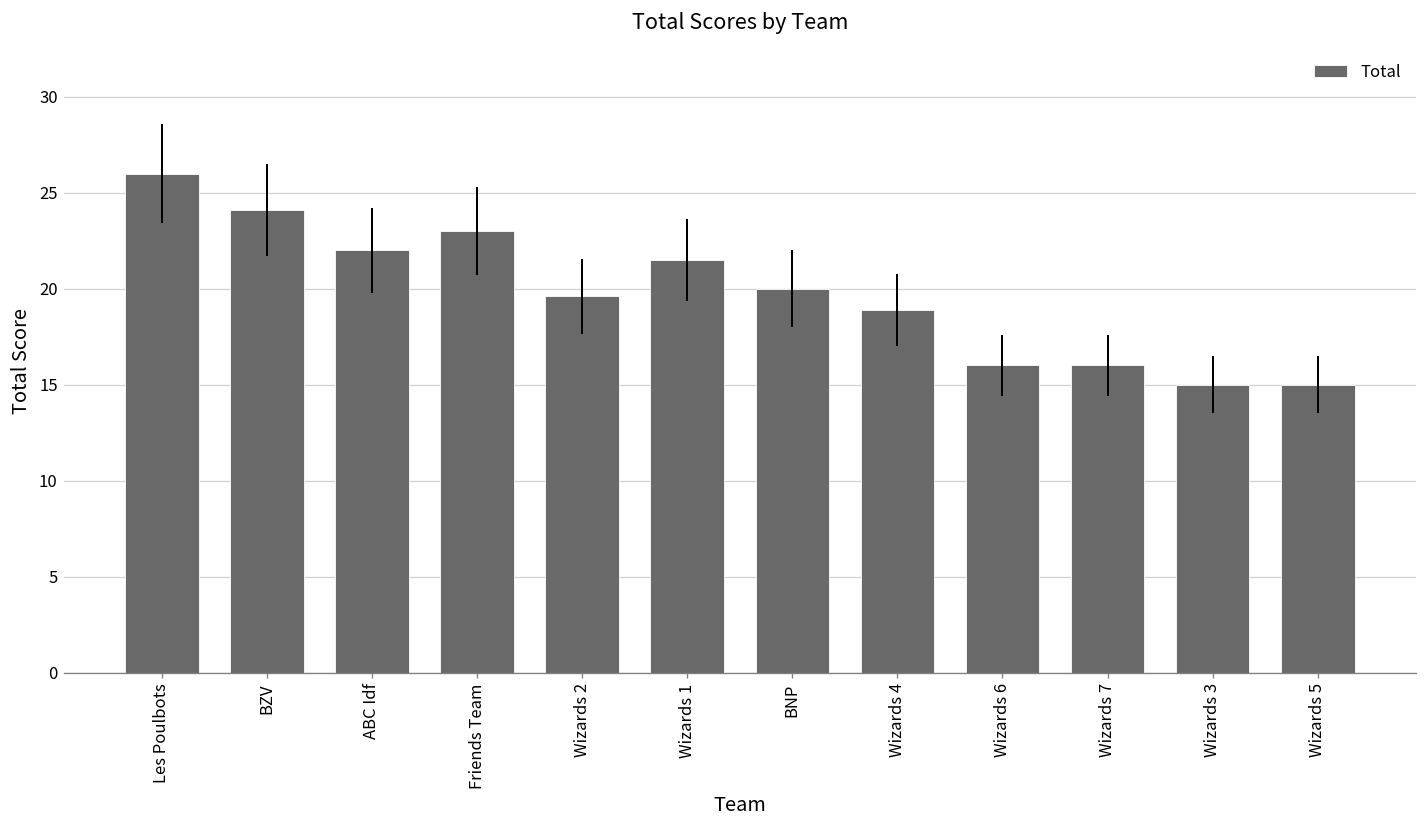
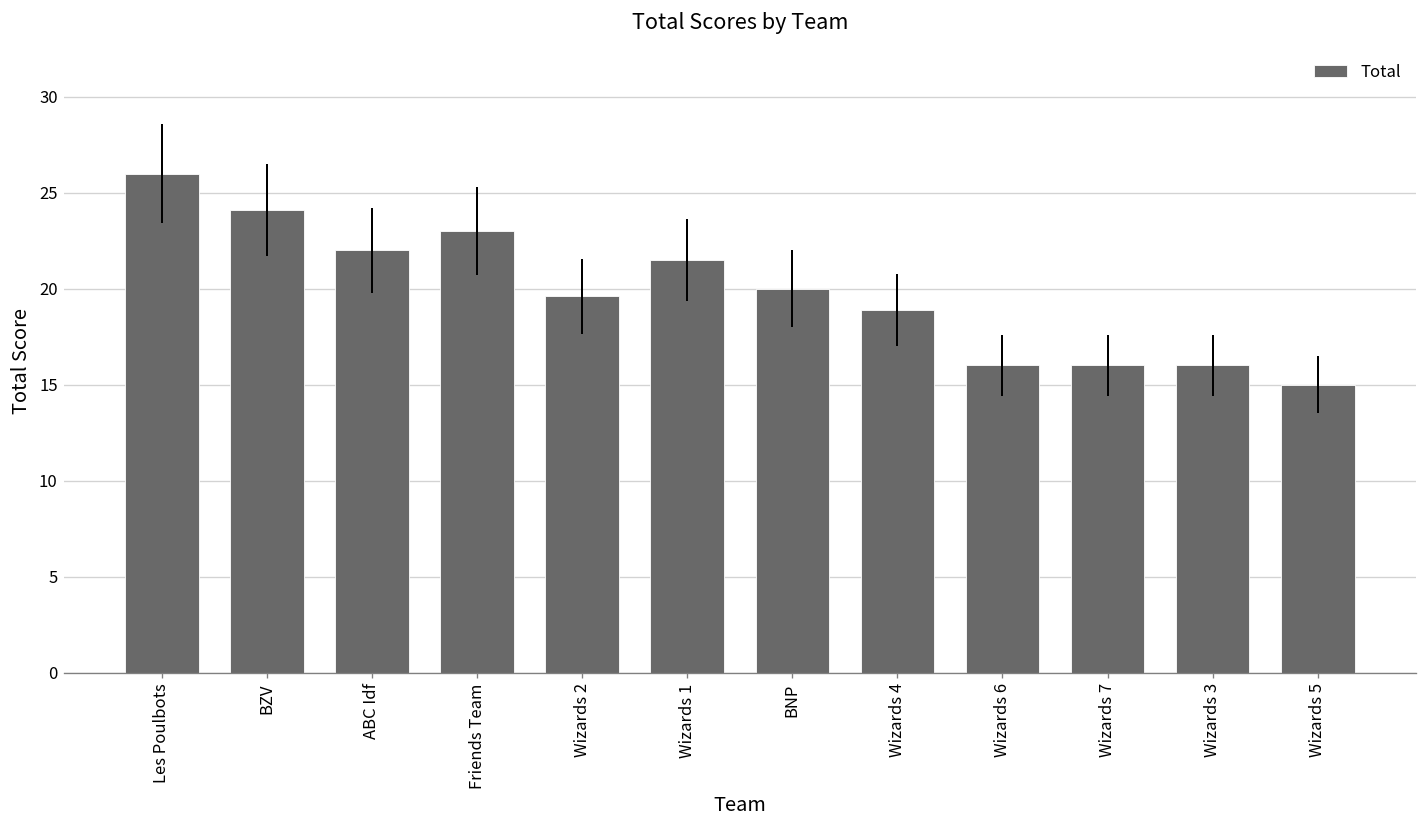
  {
    "Les Poulbots": 26,
    "BZV": 24,
    "ABC Idf": 22,
    "Friends Team": 23,
    "Wizards 2": 19.6,
    "Wizards 1": 21.5,
    "BNP": 20,
    "Wizards 4": 19,
    "Wizards 6": 16,
    "Wizards 7": 16,
-   "Wizards 3": 15,
+   "Wizards 3": 16,
    "Wizards 5": 15
  }
